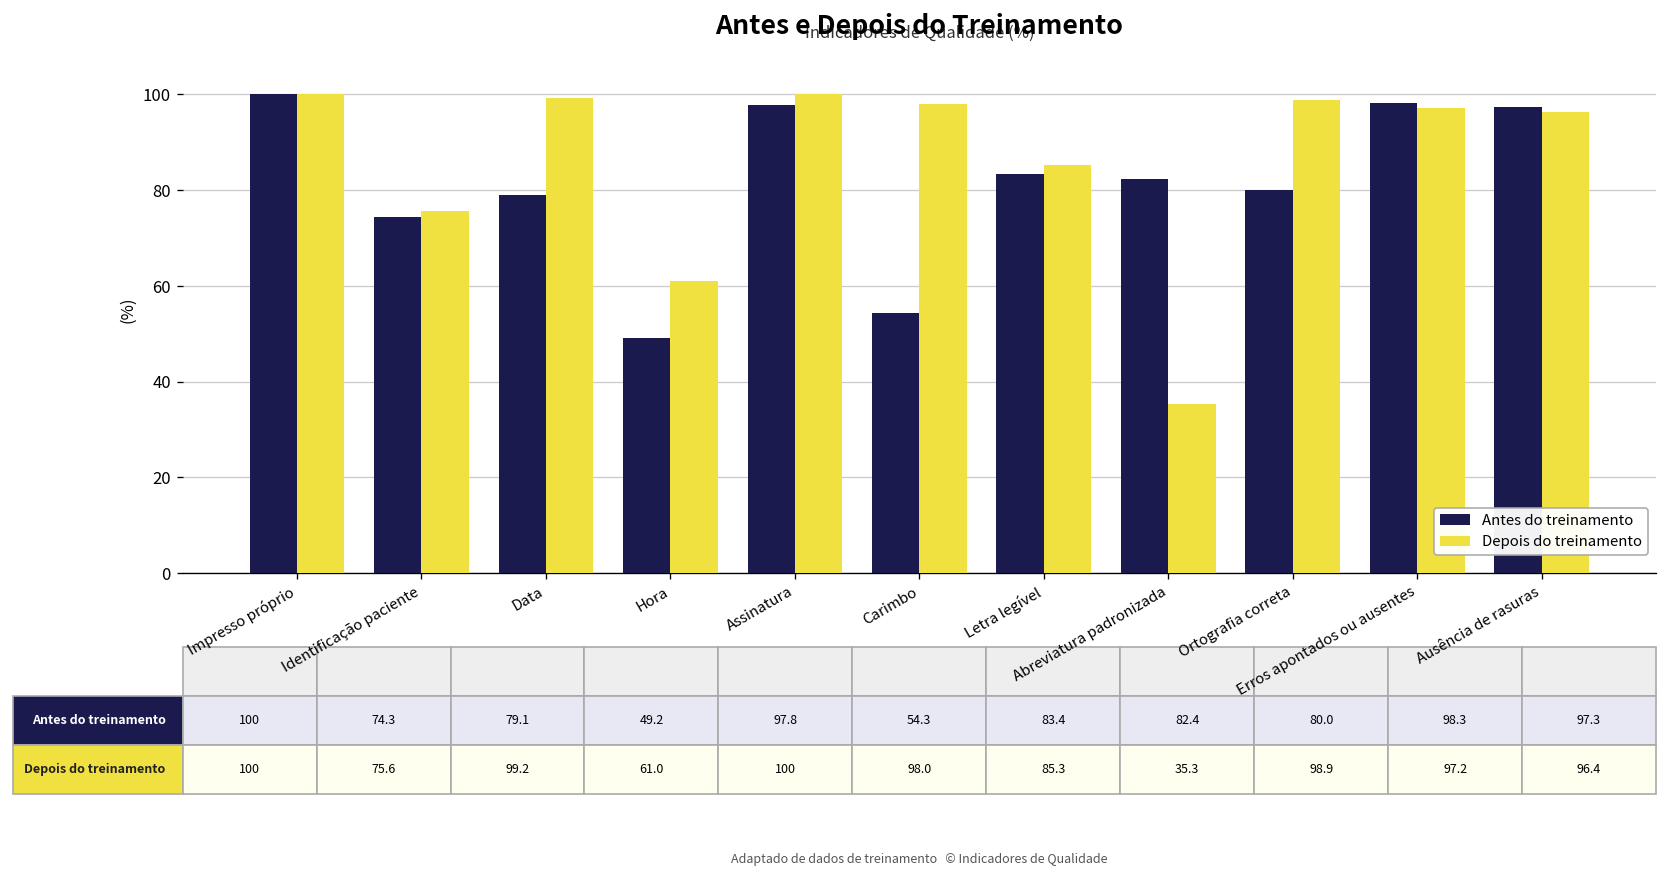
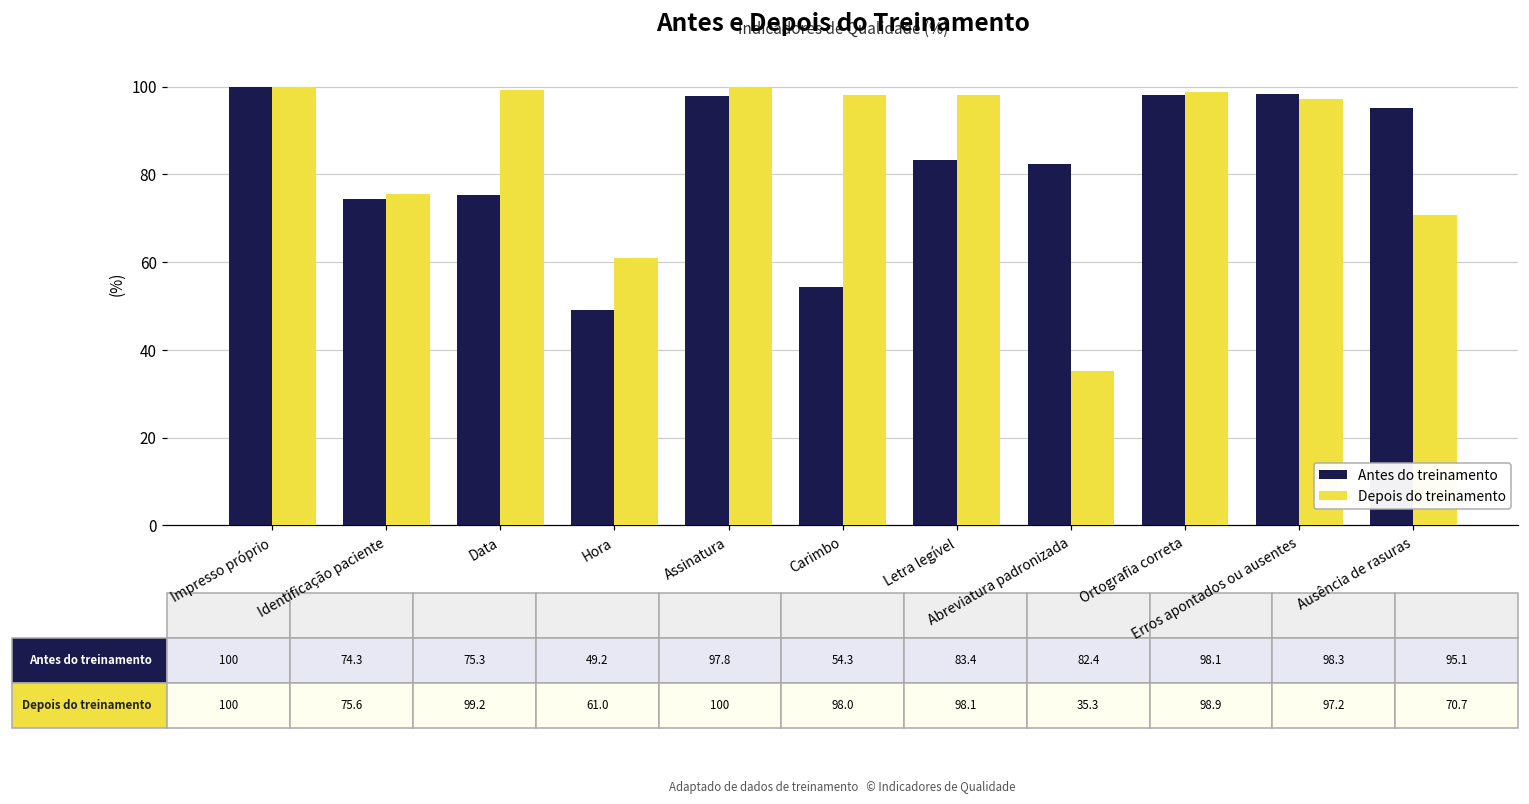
  {
    "Antes do treinamento": {
-     "Data": 79.1,
-     "Ortografia correta": 80.0,
-     "Ausência de rasuras": 97.3
+     "Data": 75.3,
+     "Ortografia correta": 98.1,
+     "Ausência de rasuras": 95.1
    },
    "Depois do treinamento": {
-     "Letra legível": 85.3,
-     "Ausência de rasuras": 96.4
+     "Letra legível": 98.1,
+     "Ausência de rasuras": 70.7
    }
  }
